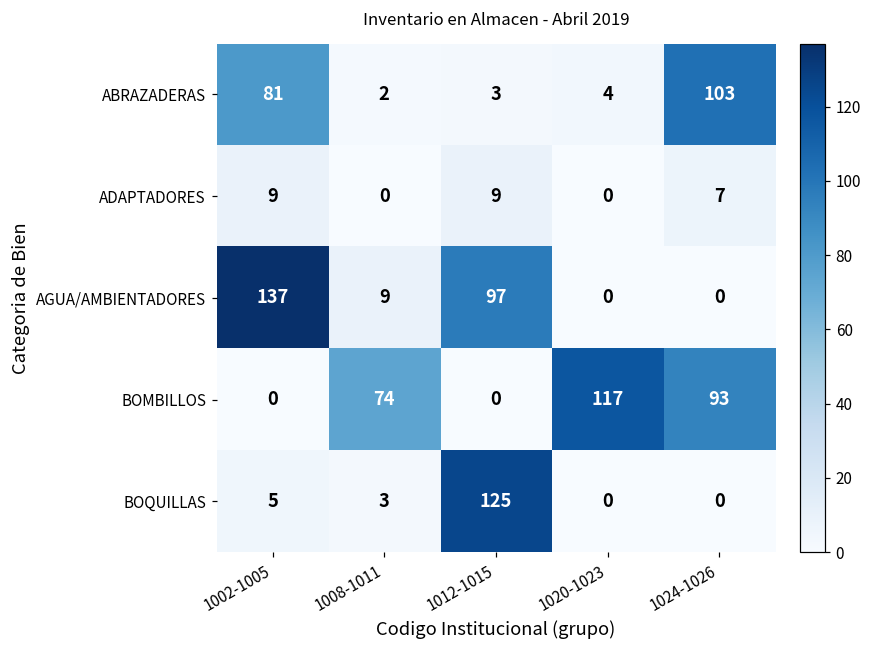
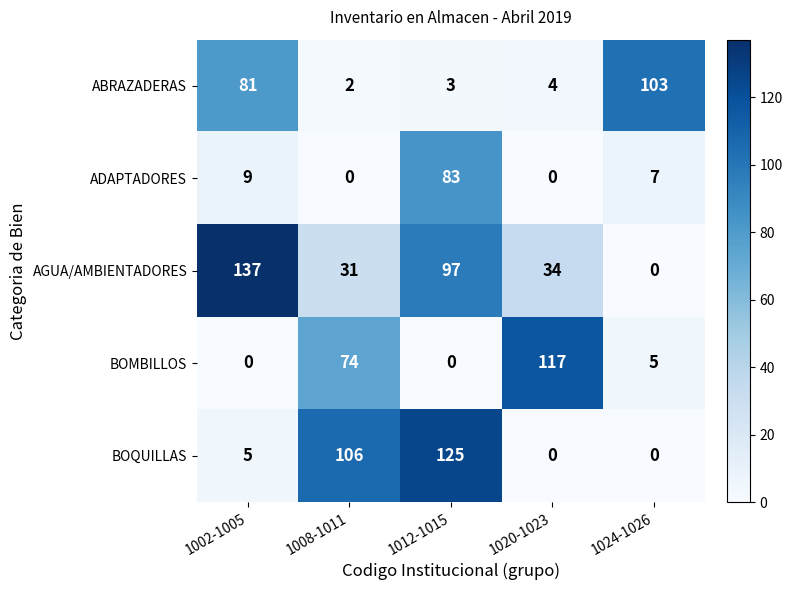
  {
    "ABRAZADERAS": {
      "1002-1005": 81,
      "1008-1011": 2,
      "1012-1015": 3,
      "1020-1023": 4,
      "1024-1026": 103
    },
    "ADAPTADORES": {
      "1002-1005": 9,
      "1008-1011": 0,
-     "1012-1015": 9,
+     "1012-1015": 83,
      "1020-1023": 0,
      "1024-1026": 7
    },
    "AGUA/AMBIENTADORES": {
      "1002-1005": 137,
-     "1008-1011": 9,
+     "1008-1011": 31,
      "1012-1015": 97,
-     "1020-1023": 0,
+     "1020-1023": 34,
      "1024-1026": 0
    },
    "BOMBILLOS": {
      "1002-1005": 0,
      "1008-1011": 74,
      "1012-1015": 0,
      "1020-1023": 117,
-     "1024-1026": 93
+     "1024-1026": 5
    },
    "BOQUILLAS": {
      "1002-1005": 5,
-     "1008-1011": 3,
+     "1008-1011": 106,
      "1012-1015": 125,
      "1020-1023": 0,
      "1024-1026": 0
    }
  }
